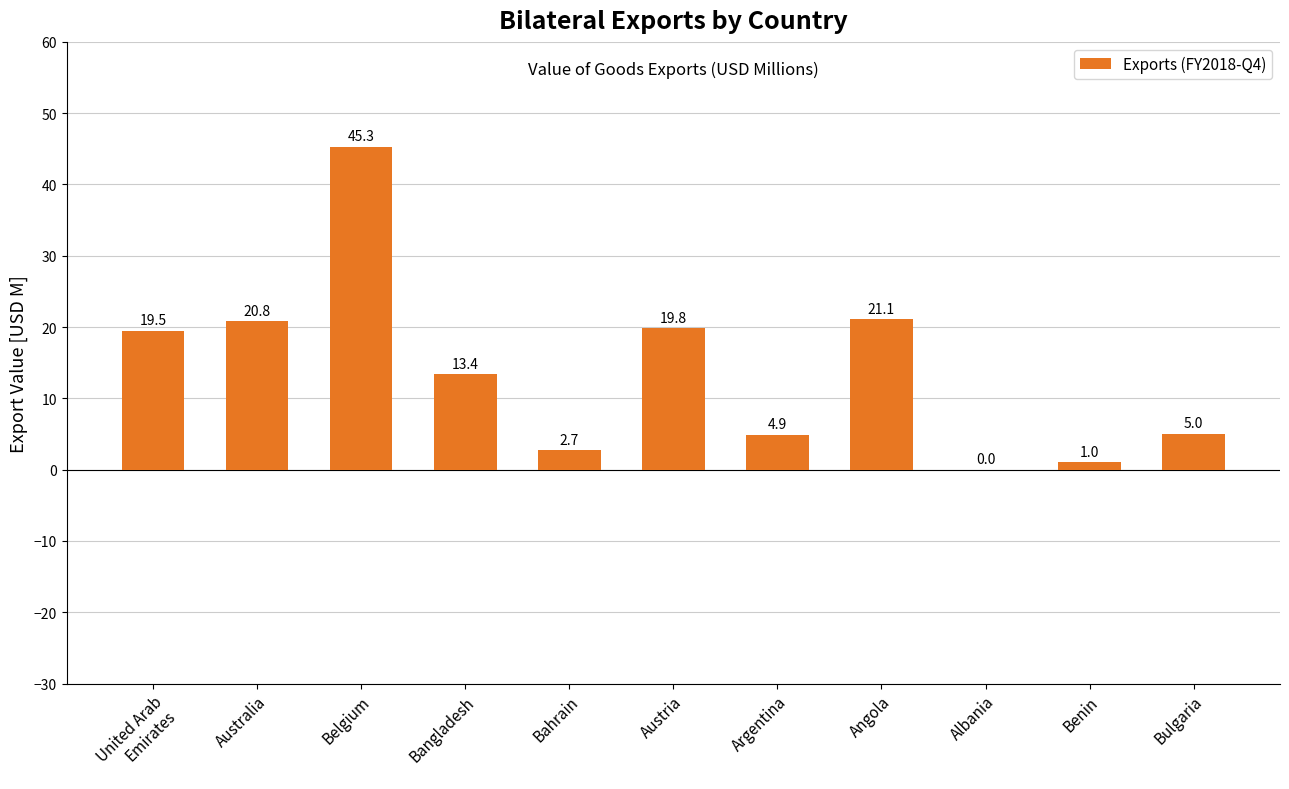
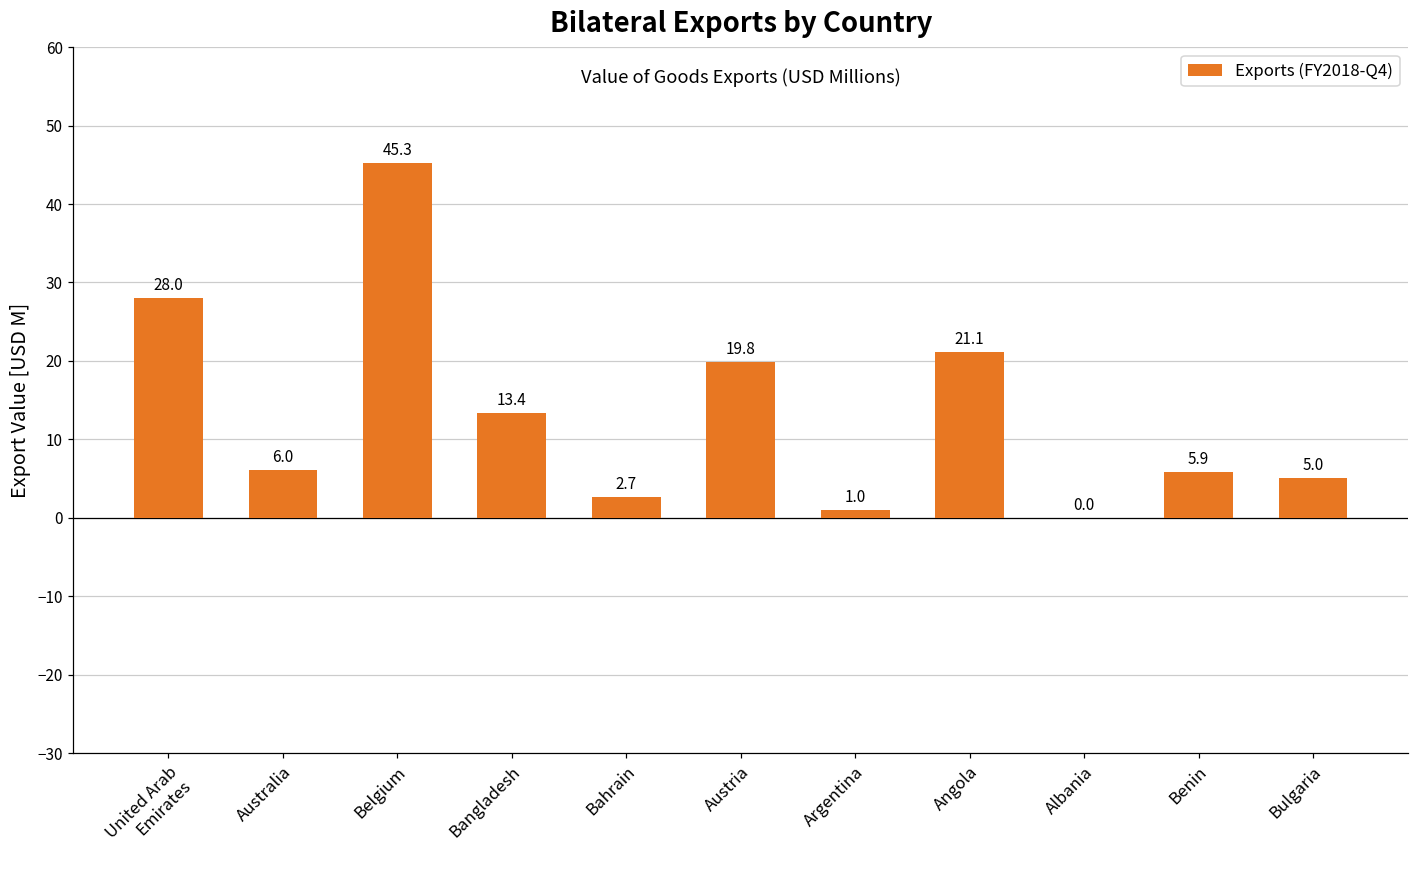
  {
-   "United Arab Emirates": 19.5,
-   "Australia": 20.8,
+   "United Arab Emirates": 28.0,
+   "Australia": 6.0,
    "Belgium": 45.3,
    "Bangladesh": 13.4,
    "Bahrain": 2.7,
    "Austria": 19.8,
-   "Argentina": 4.9,
+   "Argentina": 1.0,
    "Angola": 21.1,
    "Albania": 0.0,
-   "Benin": 1.0,
+   "Benin": 5.9,
    "Bulgaria": 5.0
  }
